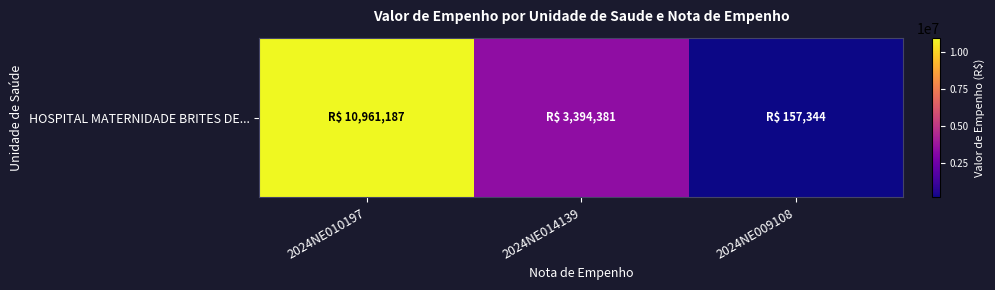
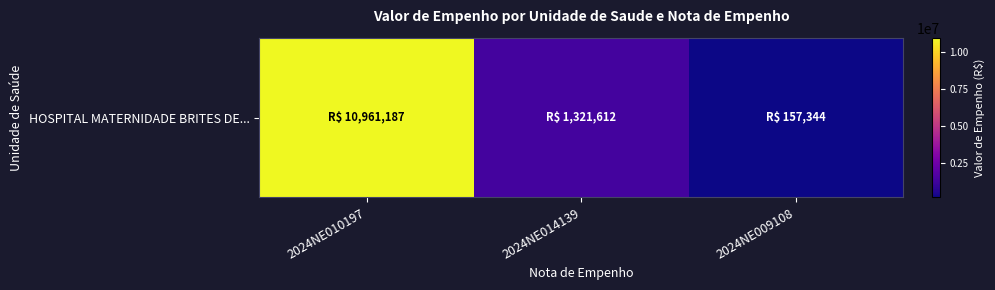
  {
    "HOSPITAL MATERNIDADE BRITES DE...": {
      "2024NE010197": "10,961,187",
-     "2024NE014139": "3,394,381",
+     "2024NE014139": "1,321,612",
      "2024NE009108": "157,344"
    }
  }
